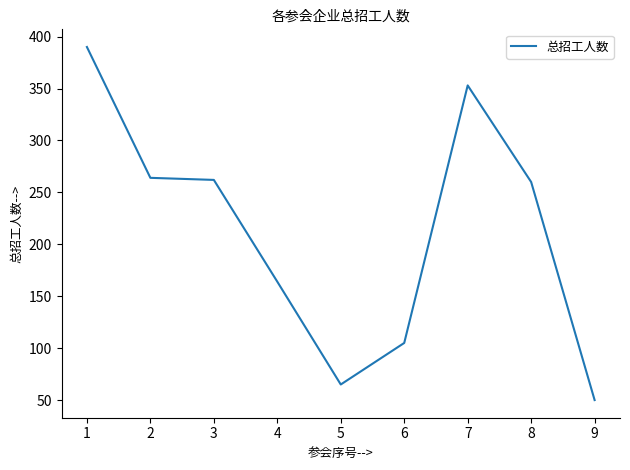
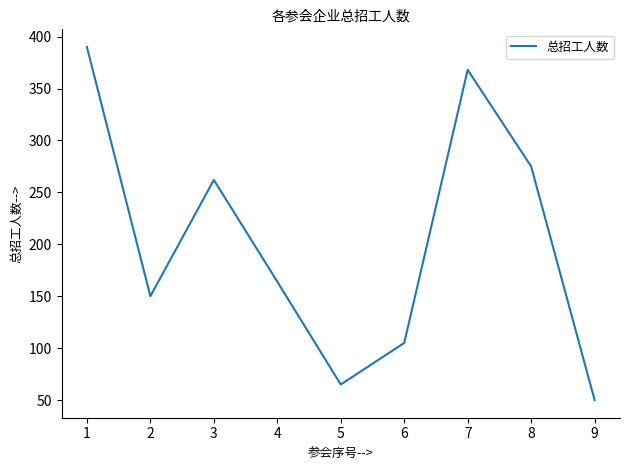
  {
    "1": 390,
-   "2": 264,
+   "2": 150,
    "3": 262,
    "4": 164,
    "5": 65,
    "6": 105,
-   "7": 353,
-   "8": 260,
+   "7": 368,
+   "8": 275,
    "9": 50
  }
